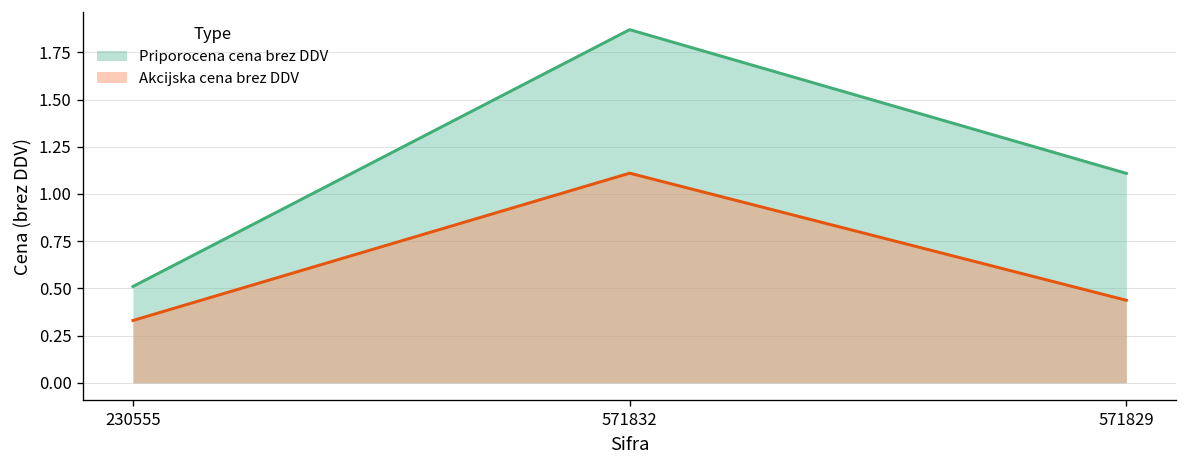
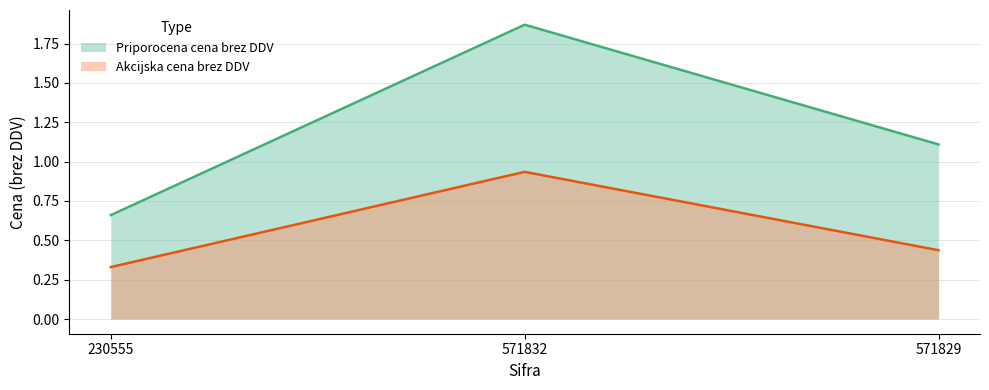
  {
    "Priporocena cena brez DDV": {
-     "230555": 0.51,
+     "230555": 0.66,
      "571832": 1.87,
      "571829": 1.11
    },
    "Akcijska cena brez DDV": {
      "230555": 0.33,
-     "571832": 1.11,
+     "571832": 0.94,
      "571829": 0.44
    }
  }
